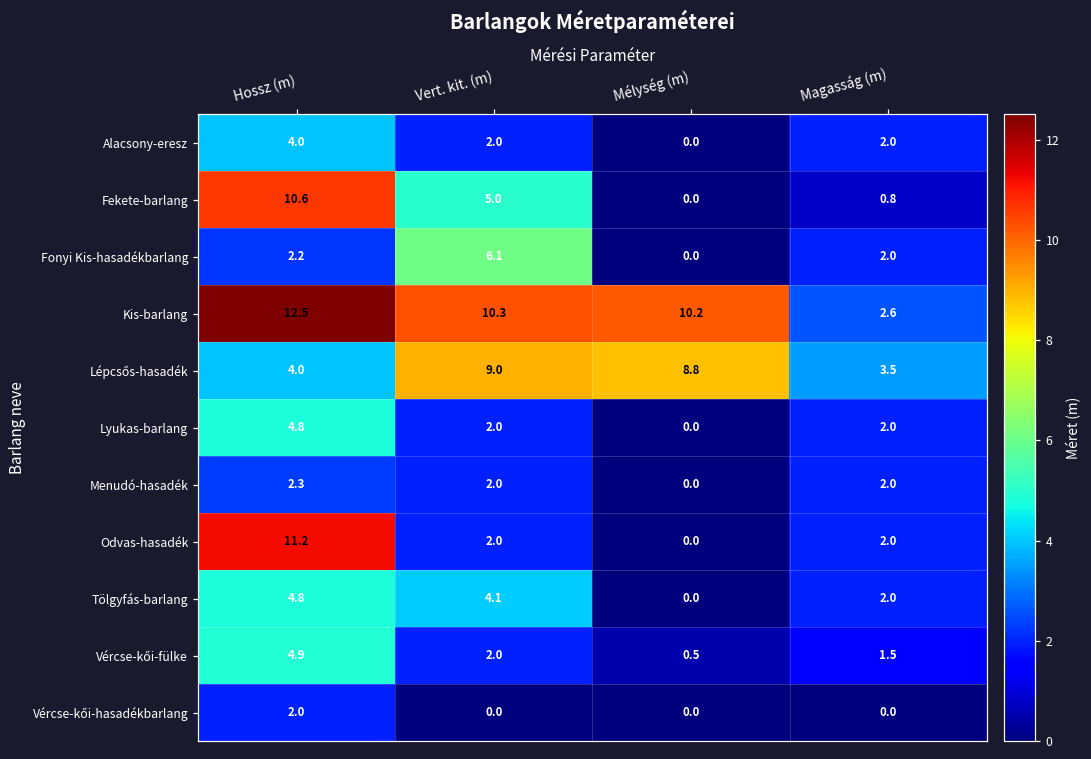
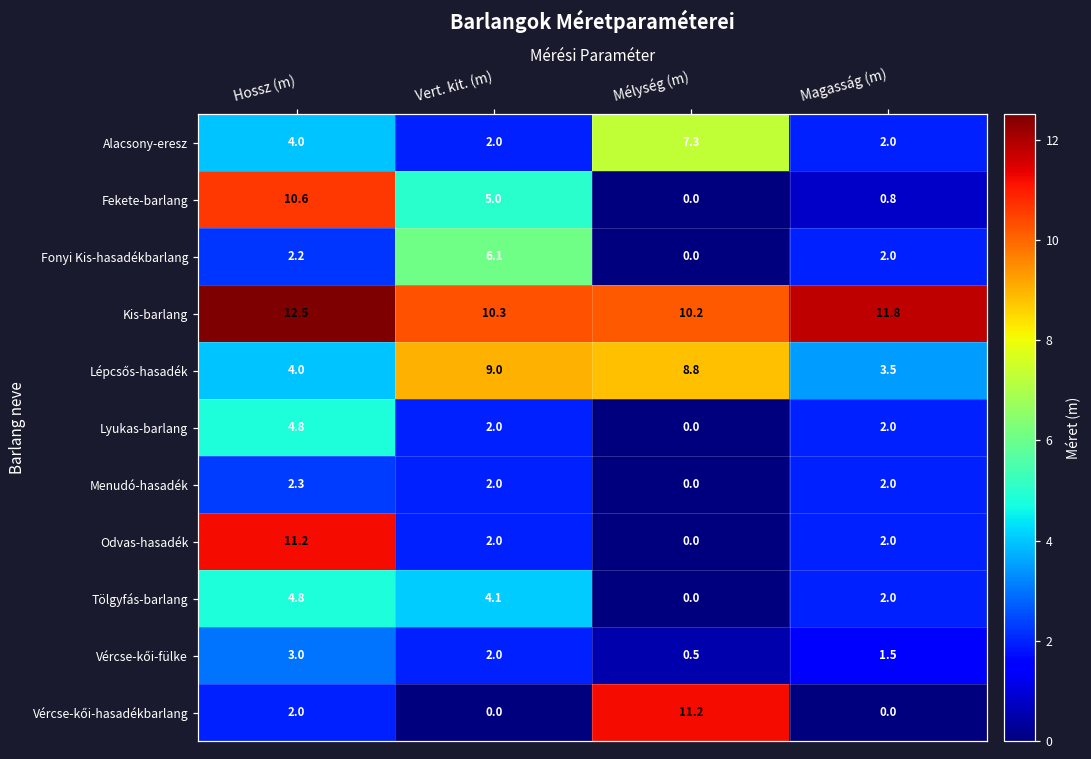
  {
    "Alacsony-eresz": {
      "Hossz (m)": 4.0,
      "Vert. kit. (m)": 2.0,
-     "Mélység (m)": 0.0,
+     "Mélység (m)": 7.3,
      "Magasság (m)": 2.0
    },
    "Fekete-barlang": {
      "Hossz (m)": 10.6,
      "Vert. kit. (m)": 5.0,
      "Mélység (m)": 0.0,
      "Magasság (m)": 0.8
    },
    "Fonyi Kis-hasadékbarlang": {
      "Hossz (m)": 2.2,
      "Vert. kit. (m)": 6.1,
      "Mélység (m)": 0.0,
      "Magasság (m)": 2.0
    },
    "Kis-barlang": {
      "Hossz (m)": 12.5,
      "Vert. kit. (m)": 10.3,
      "Mélység (m)": 10.2,
-     "Magasság (m)": 2.6
+     "Magasság (m)": 11.8
    },
    "Lépcsős-hasadék": {
      "Hossz (m)": 4.0,
      "Vert. kit. (m)": 9.0,
      "Mélység (m)": 8.8,
      "Magasság (m)": 3.5
    },
    "Lyukas-barlang": {
      "Hossz (m)": 4.8,
      "Vert. kit. (m)": 2.0,
      "Mélység (m)": 0.0,
      "Magasság (m)": 2.0
    },
    "Menudó-hasadék": {
      "Hossz (m)": 2.3,
      "Vert. kit. (m)": 2.0,
      "Mélység (m)": 0.0,
      "Magasság (m)": 2.0
    },
    "Odvas-hasadék": {
      "Hossz (m)": 11.2,
      "Vert. kit. (m)": 2.0,
      "Mélység (m)": 0.0,
      "Magasság (m)": 2.0
    },
    "Tölgyfás-barlang": {
      "Hossz (m)": 4.8,
      "Vert. kit. (m)": 4.1,
      "Mélység (m)": 0.0,
      "Magasság (m)": 2.0
    },
    "Vércse-kői-fülke": {
-     "Hossz (m)": 4.9,
+     "Hossz (m)": 3.0,
      "Vert. kit. (m)": 2.0,
      "Mélység (m)": 0.5,
      "Magasság (m)": 1.5
    },
    "Vércse-kői-hasadékbarlang": {
      "Hossz (m)": 2.0,
      "Vert. kit. (m)": 0.0,
-     "Mélység (m)": 0.0,
+     "Mélység (m)": 11.2,
      "Magasság (m)": 0.0
    }
  }
